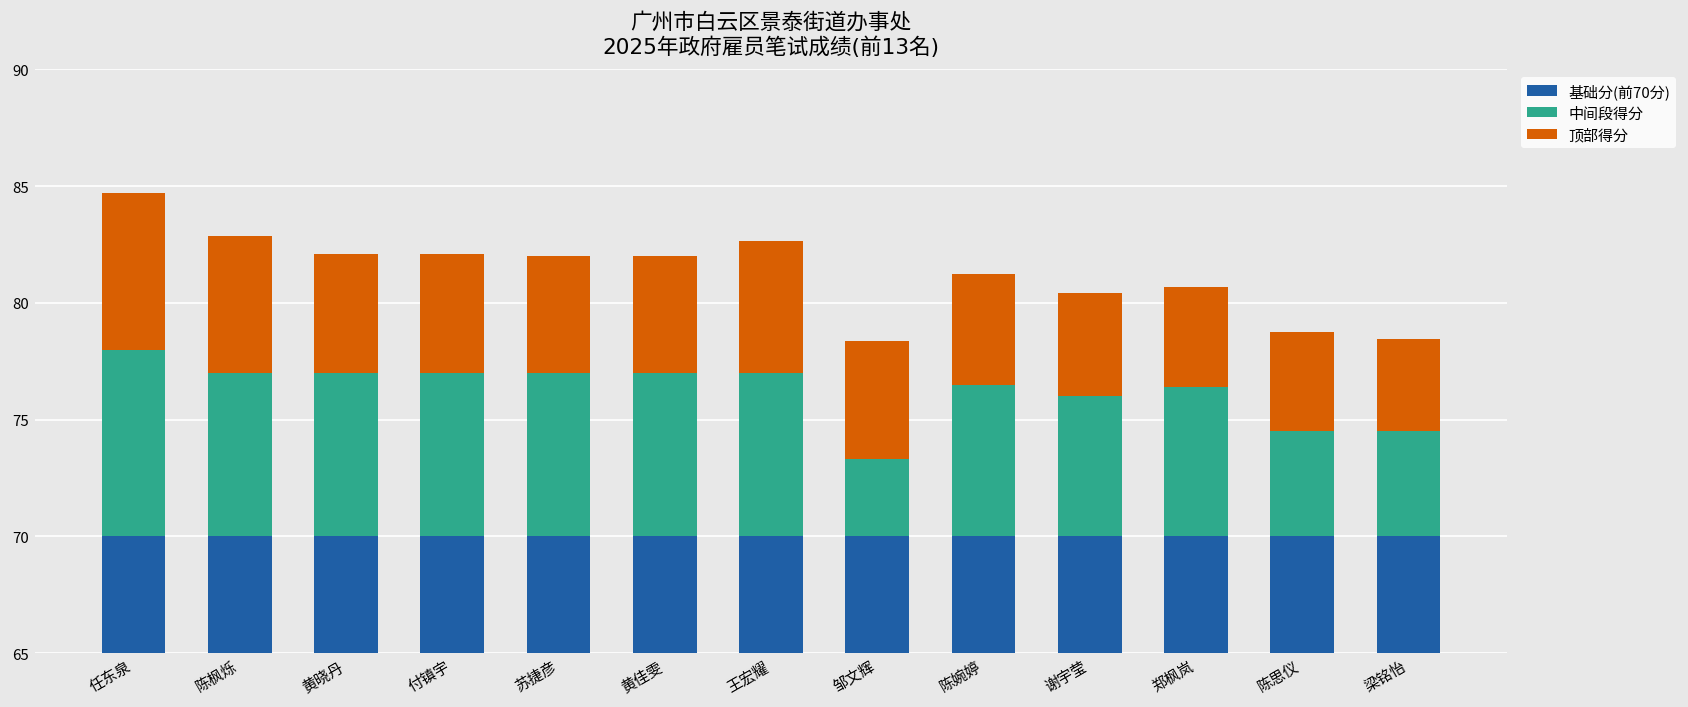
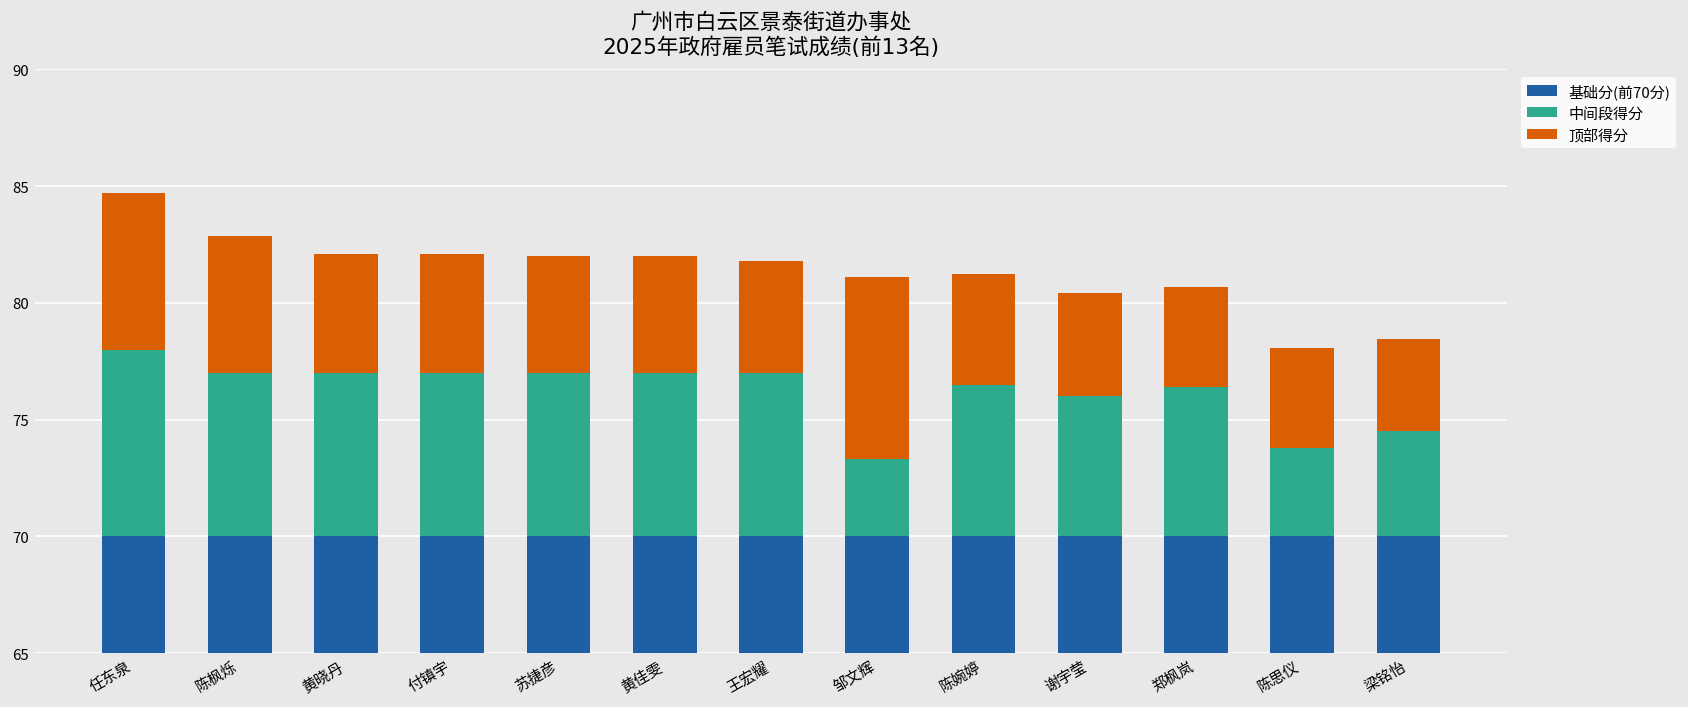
  {
    "基础分(前70分)": {
      "任东泉": 70.0,
      "陈枫烁": 70.0,
      "黄晓丹": 70.0,
      "付镇宇": 70.0,
      "苏捷彦": 70.0,
      "黄佳雯": 70.0,
      "王宏耀": 70.0,
      "邹文辉": 70.0,
      "陈婉婷": 70.0,
      "谢宇莹": 70.0,
      "郑枫岚": 70.0,
      "陈思仪": 70.0,
      "梁铭怡": 70.0
    },
    "中间段得分": {
      "任东泉": 8.0,
      "陈枫烁": 7.0,
      "黄晓丹": 7.0,
      "付镇宇": 7.0,
      "苏捷彦": 7.0,
      "黄佳雯": 7.0,
      "王宏耀": 7.0,
      "邹文辉": 3.3,
      "陈婉婷": 6.5,
      "谢宇莹": 6.0,
      "郑枫岚": 6.4,
-     "陈思仪": 4.5,
+     "陈思仪": 3.8,
      "梁铭怡": 4.5
    },
    "顶部得分": {
      "任东泉": 6.7,
      "陈枫烁": 5.8,
      "黄晓丹": 5.1,
      "付镇宇": 5.1,
      "苏捷彦": 5.0,
      "黄佳雯": 5.0,
-     "王宏耀": 5.7,
-     "邹文辉": 5.1,
+     "王宏耀": 4.8,
+     "邹文辉": 7.8,
      "陈婉婷": 4.7,
      "谢宇莹": 4.4,
      "郑枫岚": 4.3,
      "陈思仪": 4.3,
      "梁铭怡": 4.0
    }
  }
